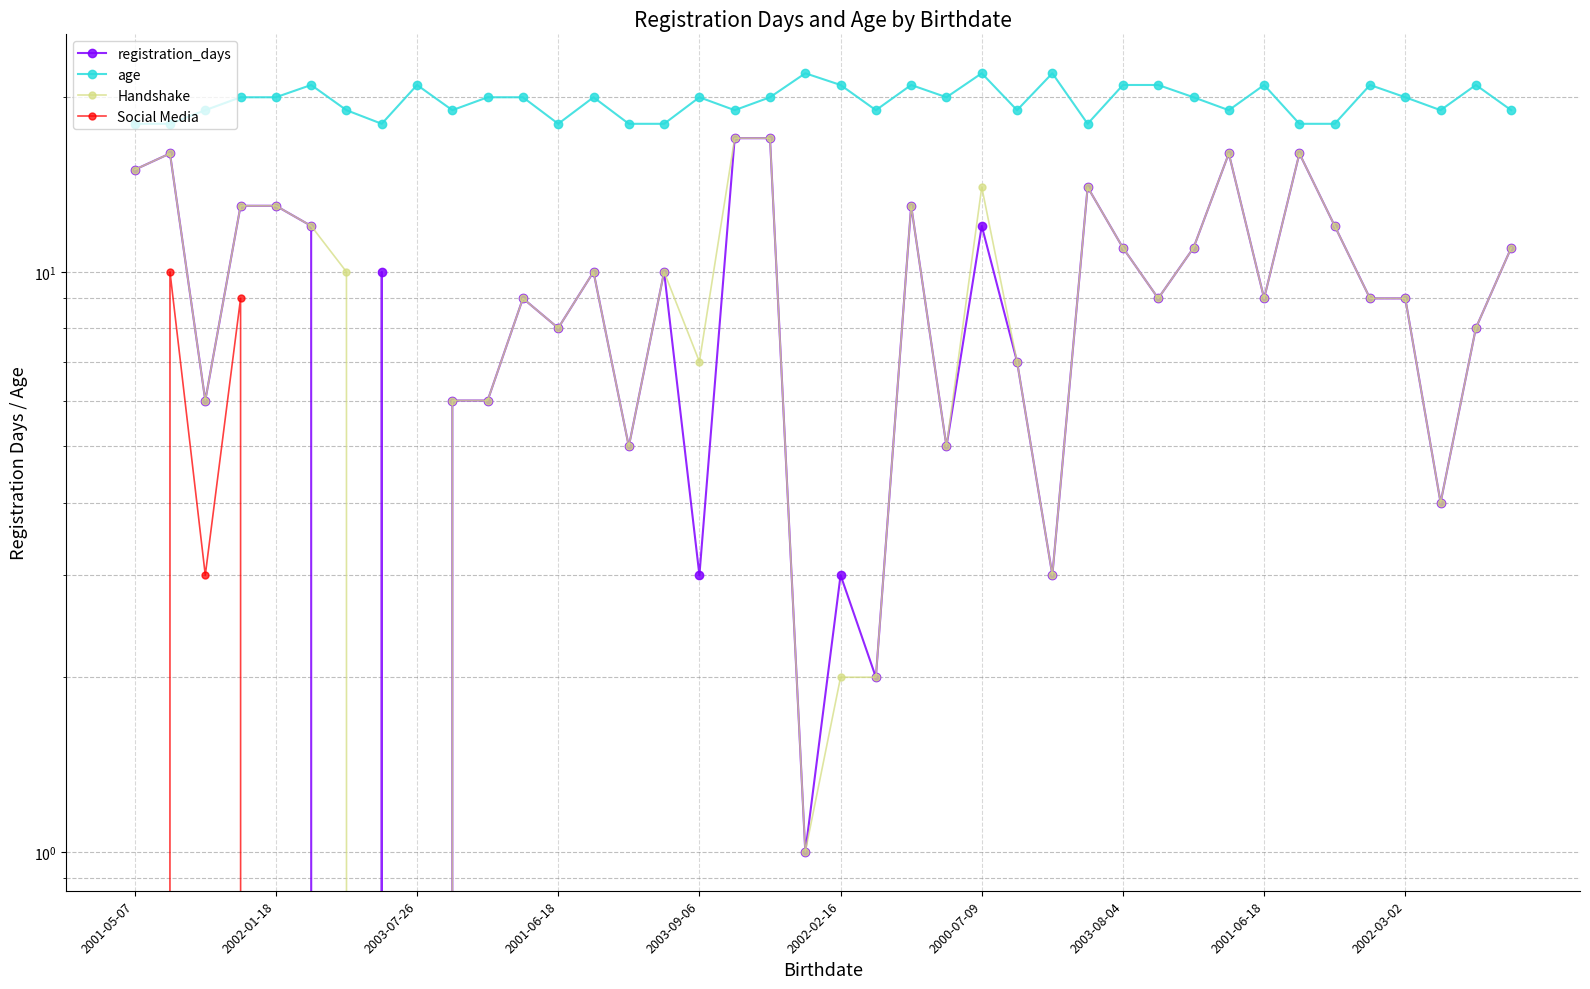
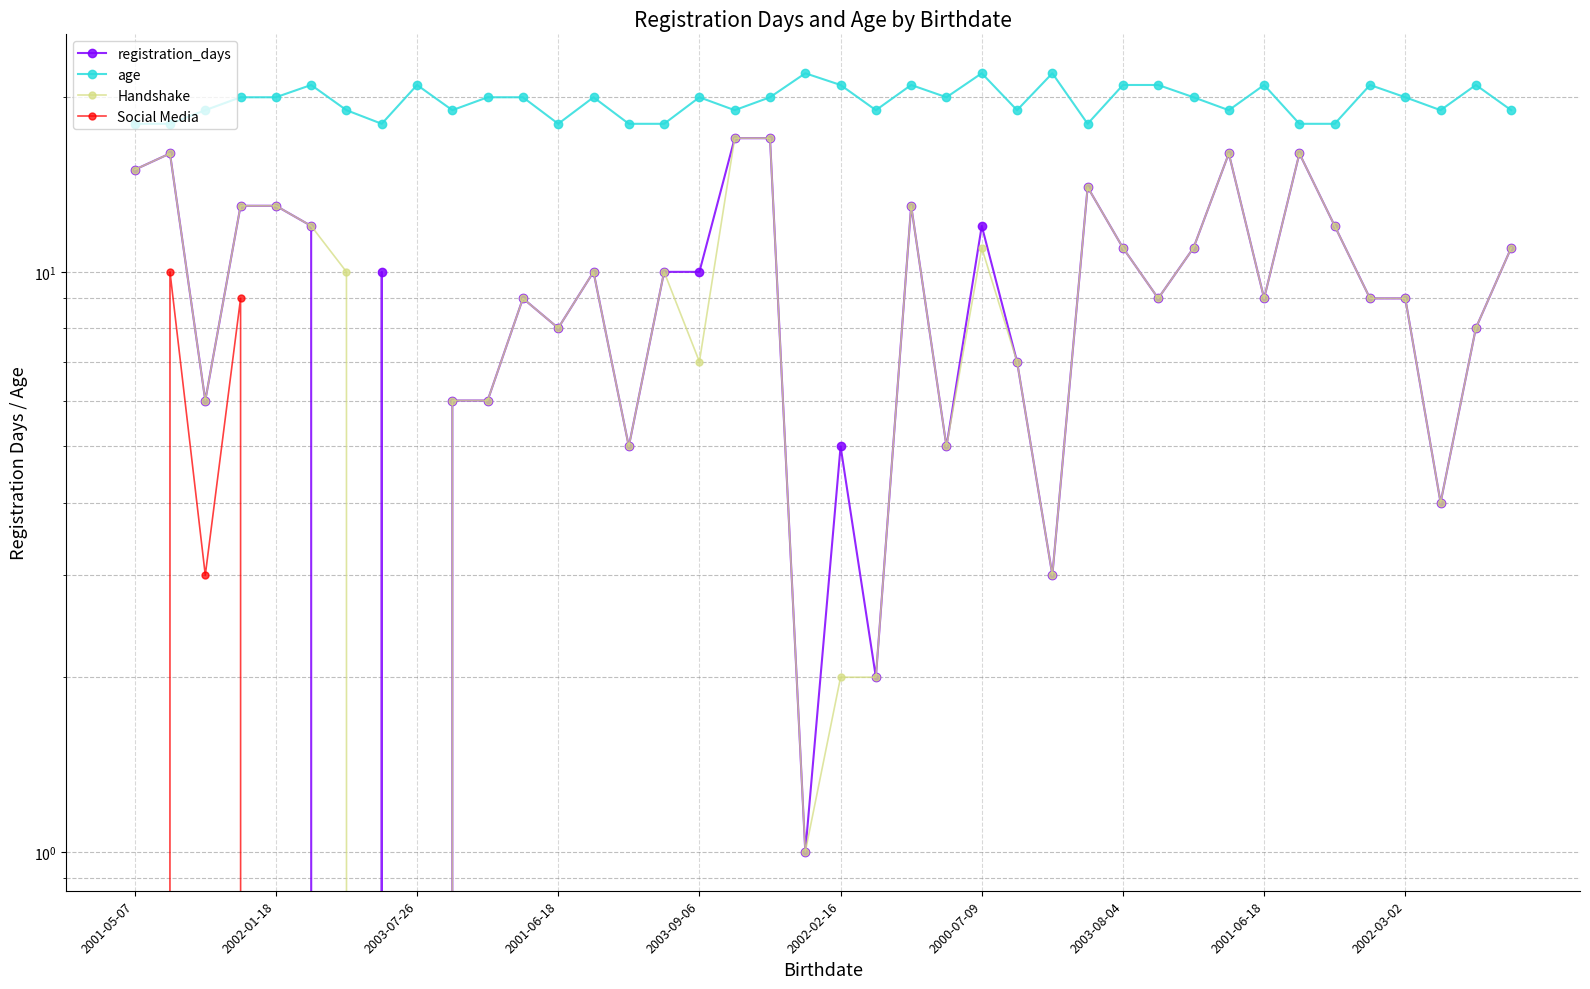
  {
    "registration_days": {
-     "2003-09-06": 3,
-     "2002-02-16": 3,
+     "2003-09-06": 10,
+     "2002-02-16": 5,
      "2000-07-09": 12
    },
    "age": {
      "2002-01-18": 20,
      "2003-07-26": 21,
      "2003-09-06": 20,
      "2002-02-16": 21,
      "2000-07-09": 22,
      "2003-08-04": 21,
      "2002-03-02": 20
    },
    "Handshake": {
      "2003-09-06": 7,
      "2002-02-16": 2,
-     "2000-07-09": 14
+     "2000-07-09": 11
    }
  }
